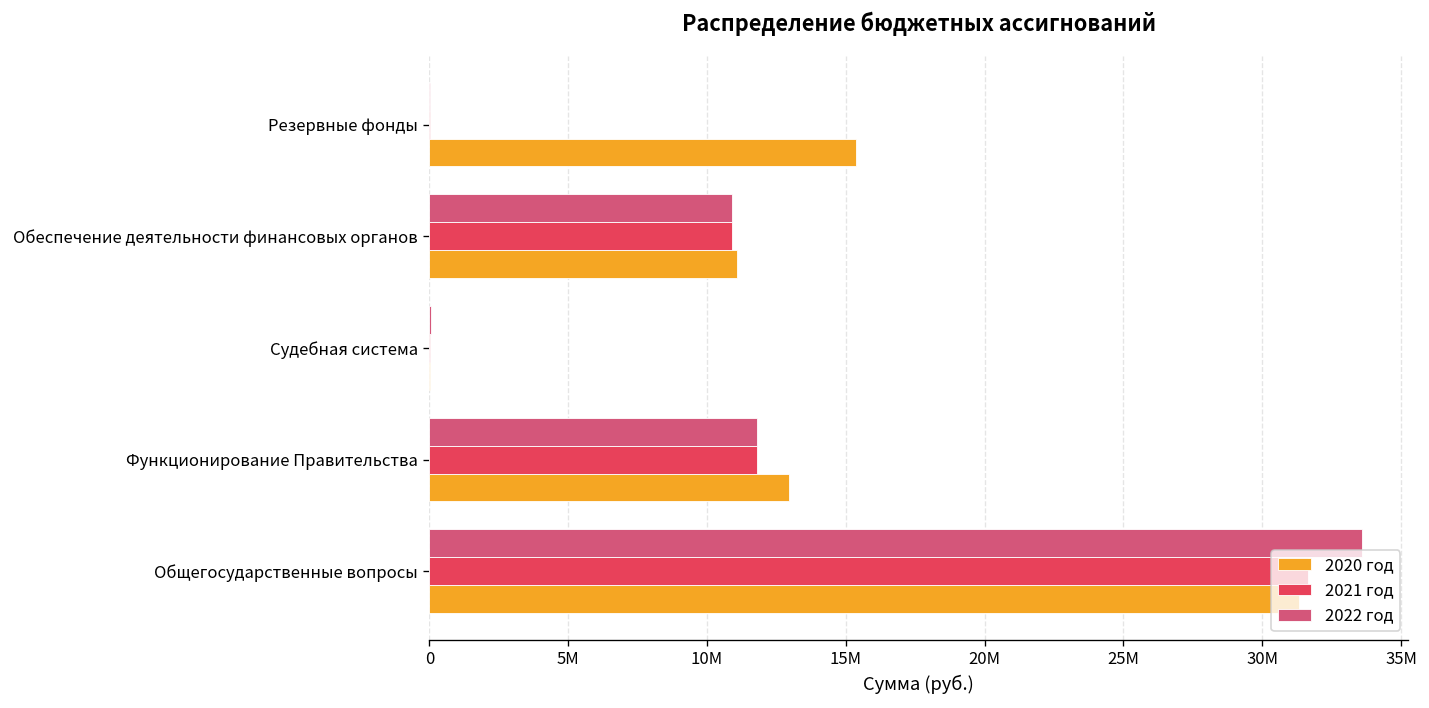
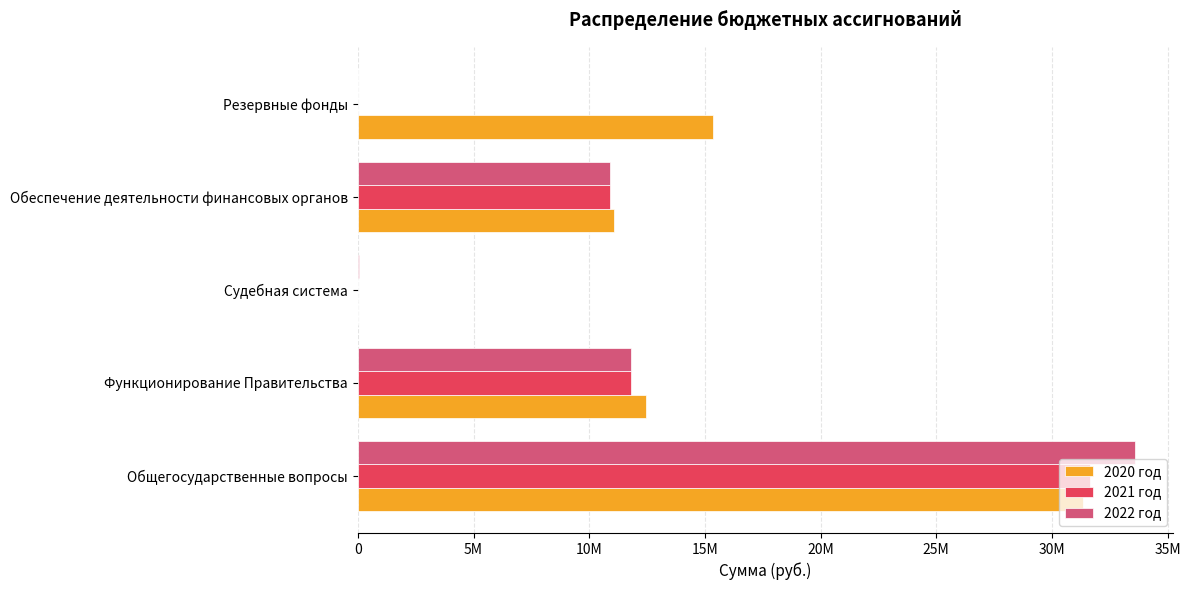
  {
    "2020 год": {
      "Резервные фонды": 15400000,
      "Обеспечение деятельности финансовых органов": 11100000,
-     "Функционирование Правительства": 13000000
+     "Функционирование Правительства": 12500000
    }
  }
